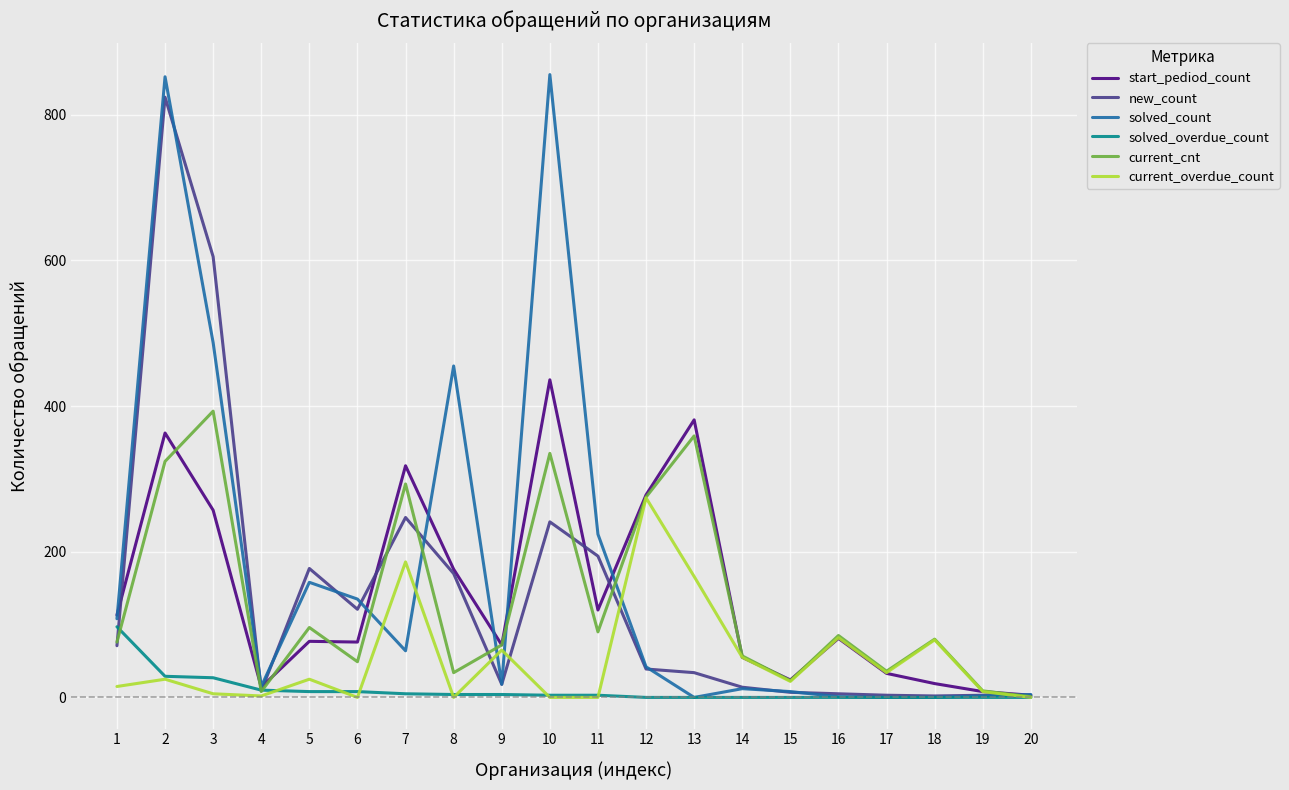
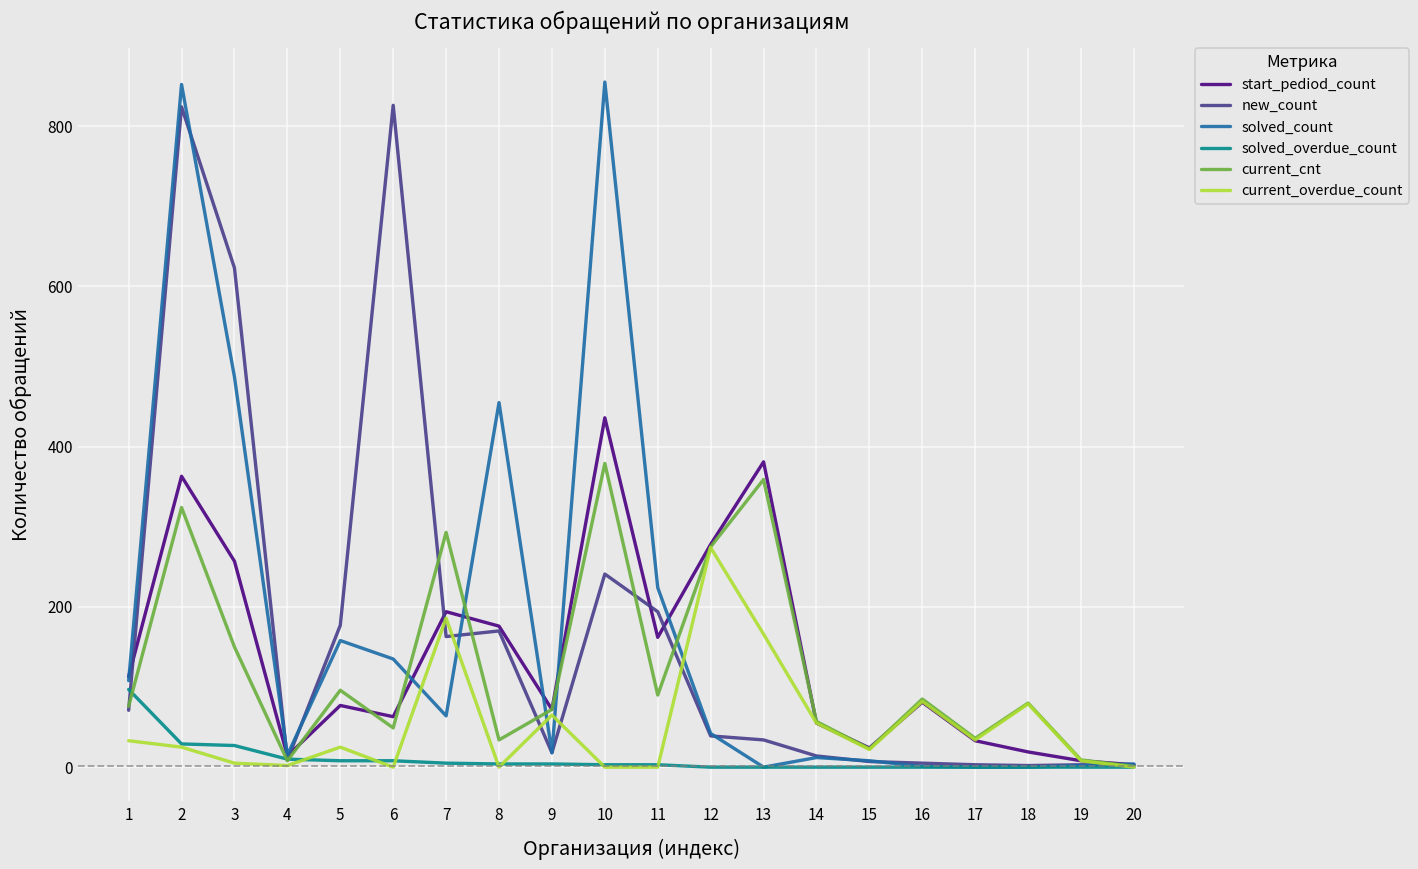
  {
    "start_pediod_count": {
      "1": 110,
      "2": 360,
      "3": 260,
      "5": 80,
-     "6": 80,
-     "7": 320,
+     "6": 60,
+     "7": 190,
      "8": 180,
      "10": 440,
-     "11": 120,
+     "11": 160,
      "13": 380,
      "18": 20
    },
    "new_count": {
      "1": 70,
      "2": 820,
-     "3": 610,
+     "3": 620,
      "5": 180,
-     "6": 120,
-     "7": 250,
+     "6": 830,
+     "7": 160,
      "8": 170,
      "10": 240,
      "11": 190,
      "13": 30,
      "16": 10
    },
    "current_cnt": {
      "1": 80,
      "2": 320,
-     "3": 390,
+     "3": 150,
      "5": 100,
      "6": 50,
      "7": 290,
      "8": 30,
-     "10": 340,
+     "10": 380,
      "11": 90,
      "13": 360
    },
    "current_overdue_count": {
-     "1": 20,
+     "1": 30,
      "2": 30,
      "3": 10,
      "4": 0,
      "5": 30,
      "6": 0,
      "7": 190,
      "8": 0,
      "9": 70,
      "13": 170
    }
  }
